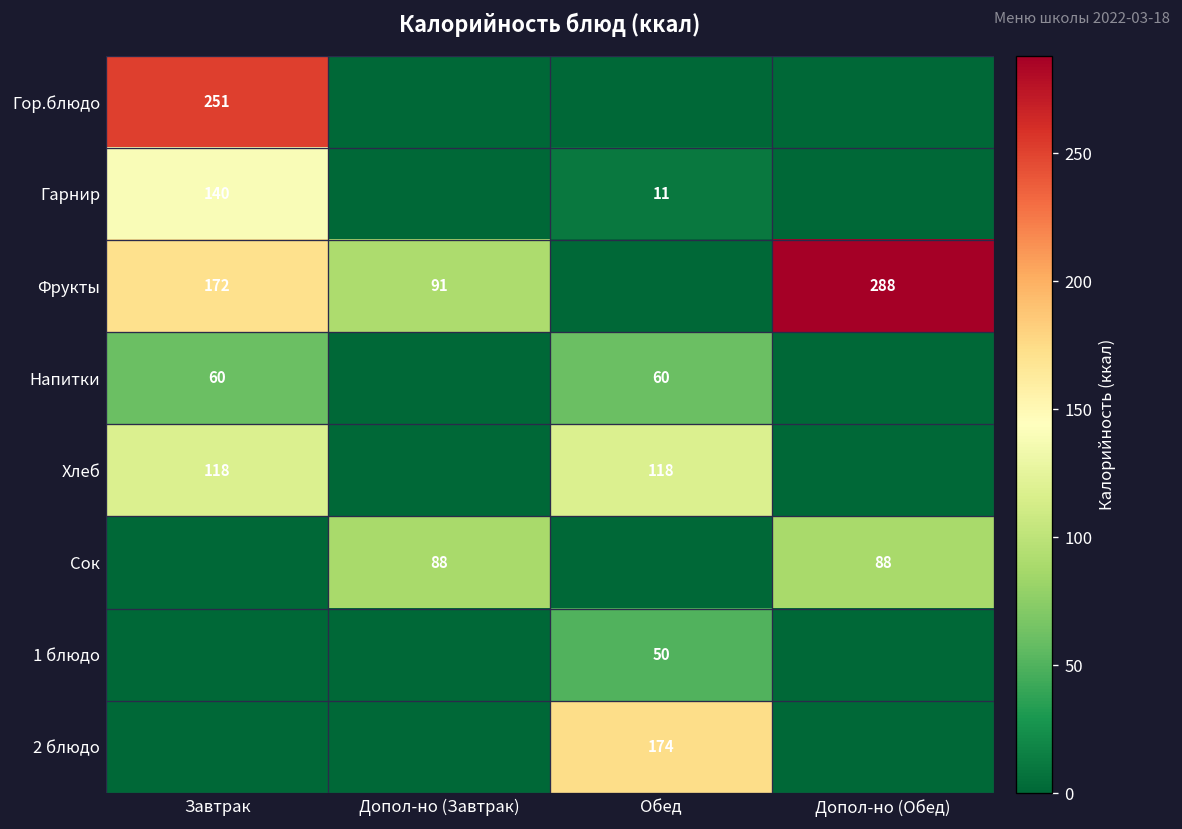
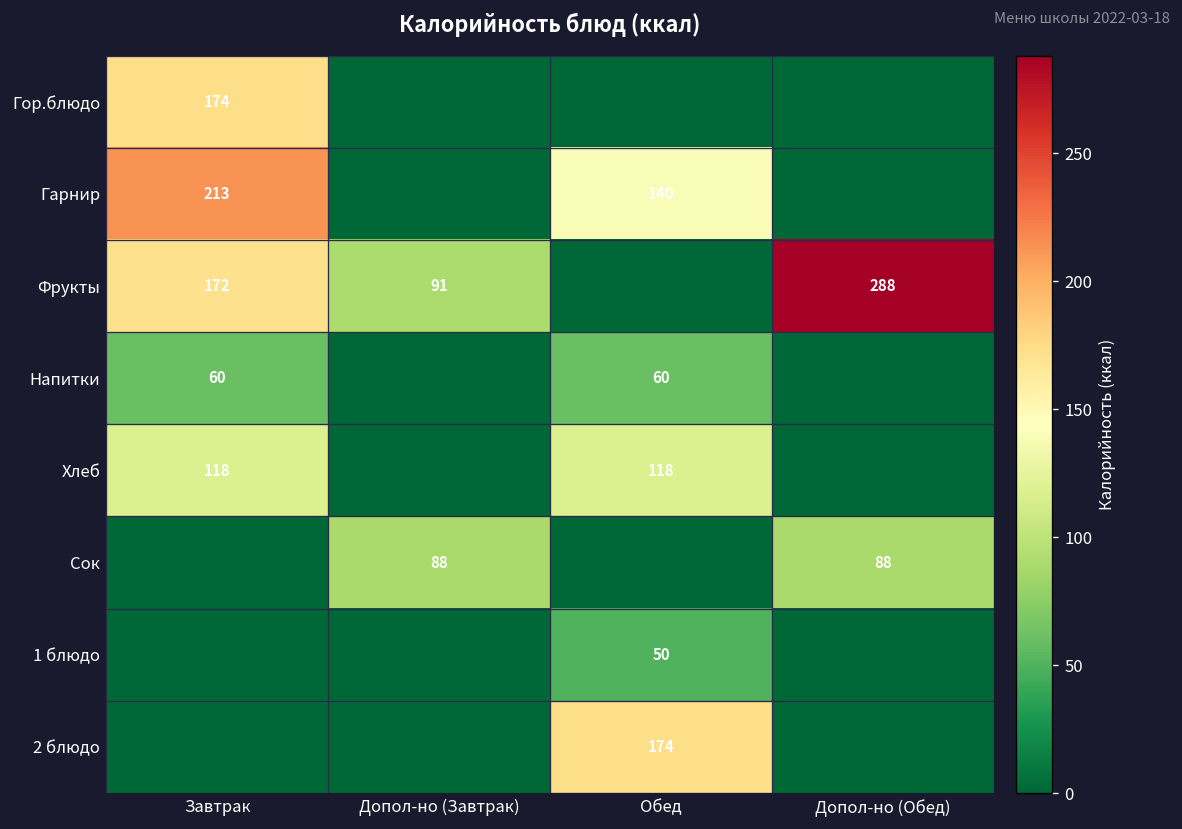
  {
    "Гор.блюдо": {
-     "Завтрак": 251
+     "Завтрак": 174
    },
    "Гарнир": {
-     "Завтрак": 140,
-     "Обед": 11
+     "Завтрак": 213,
+     "Обед": 140
    },
    "Фрукты": {
      "Завтрак": 172,
      "Допол-но (Завтрак)": 91,
      "Допол-но (Обед)": 288
    },
    "Напитки": {
      "Завтрак": 60,
      "Обед": 60
    },
    "Хлеб": {
      "Завтрак": 118,
      "Обед": 118
    },
    "Сок": {
      "Допол-но (Завтрак)": 88,
      "Допол-но (Обед)": 88
    },
    "1 блюдо": {
      "Обед": 50
    },
    "2 блюдо": {
      "Обед": 174
    }
  }
